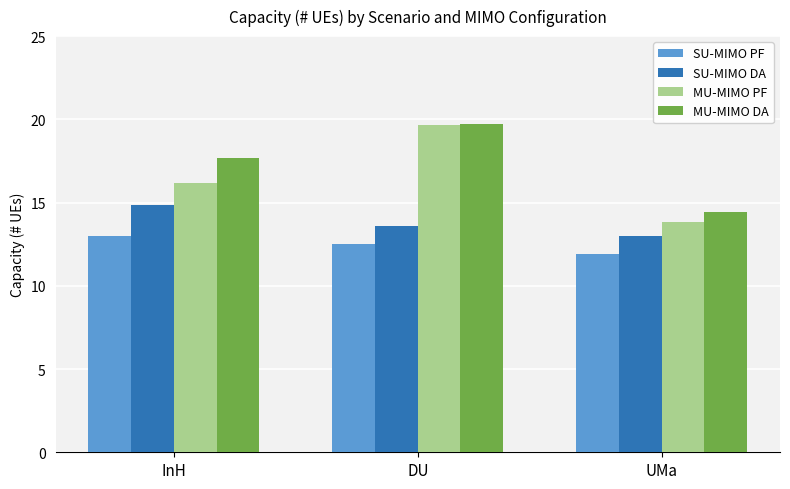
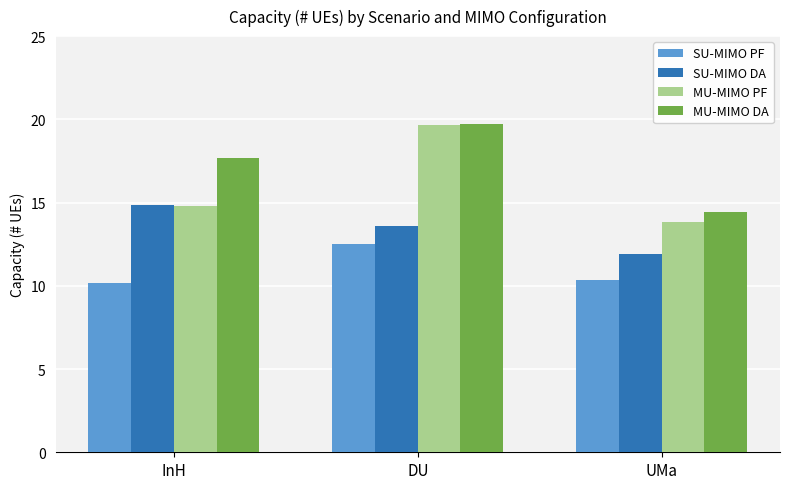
  {
    "SU-MIMO PF": {
-     "InH": 13.0,
+     "InH": 10.1,
      "DU": 12.5,
-     "UMa": 11.9
+     "UMa": 10.3
    },
    "SU-MIMO DA": {
      "InH": 14.9,
      "DU": 13.6,
-     "UMa": 13.0
+     "UMa": 11.9
    },
    "MU-MIMO PF": {
-     "InH": 16.2,
+     "InH": 14.8,
      "DU": 19.7,
      "UMa": 13.8
    },
    "MU-MIMO DA": {
      "InH": 17.7,
      "DU": 19.8,
      "UMa": 14.5
    }
  }
